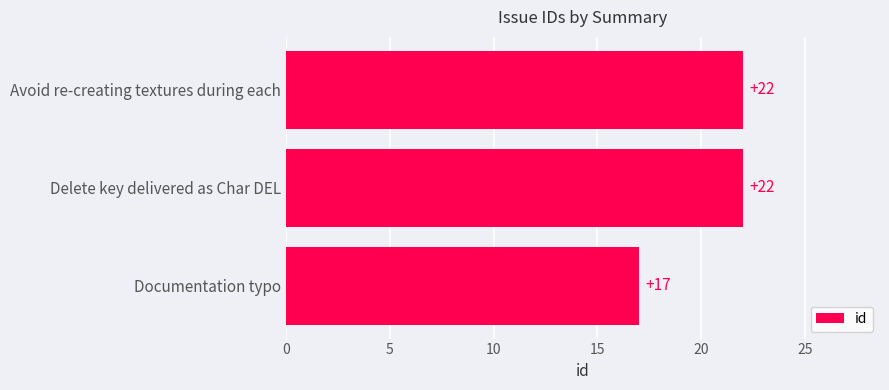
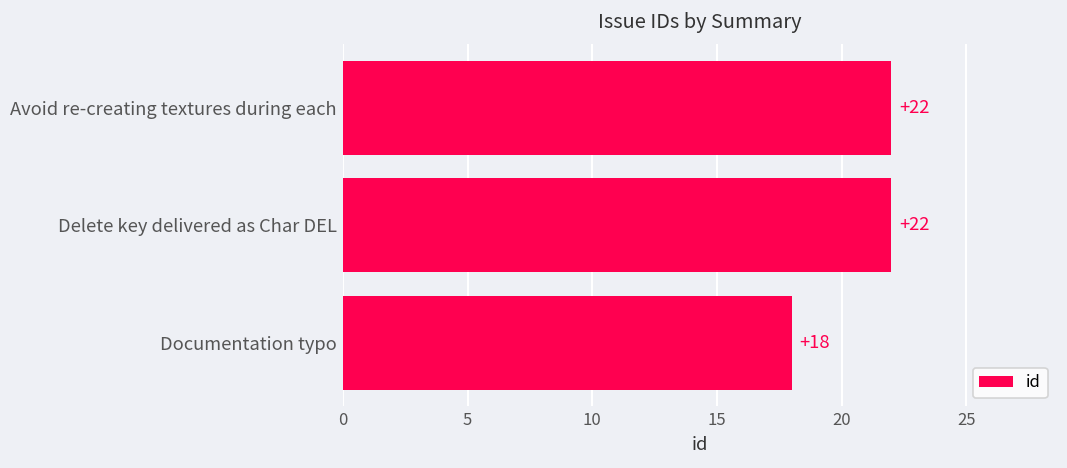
  {
    "Avoid re-creating textures during each": "+22",
    "Delete key delivered as Char DEL": "+22",
-   "Documentation typo": "+17"
+   "Documentation typo": "+18"
  }
